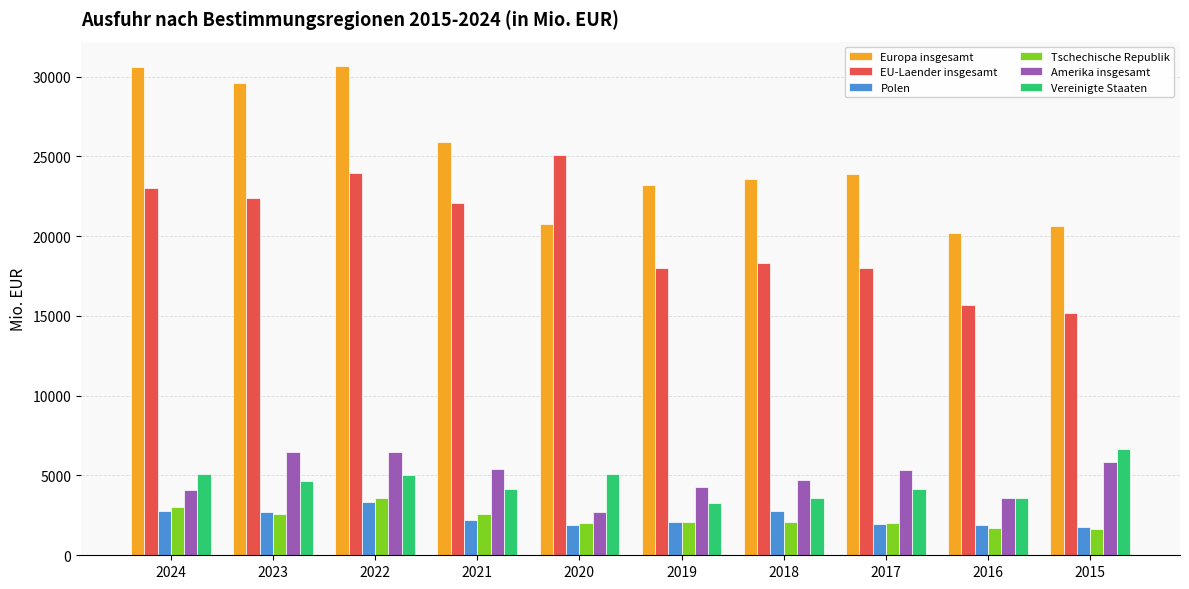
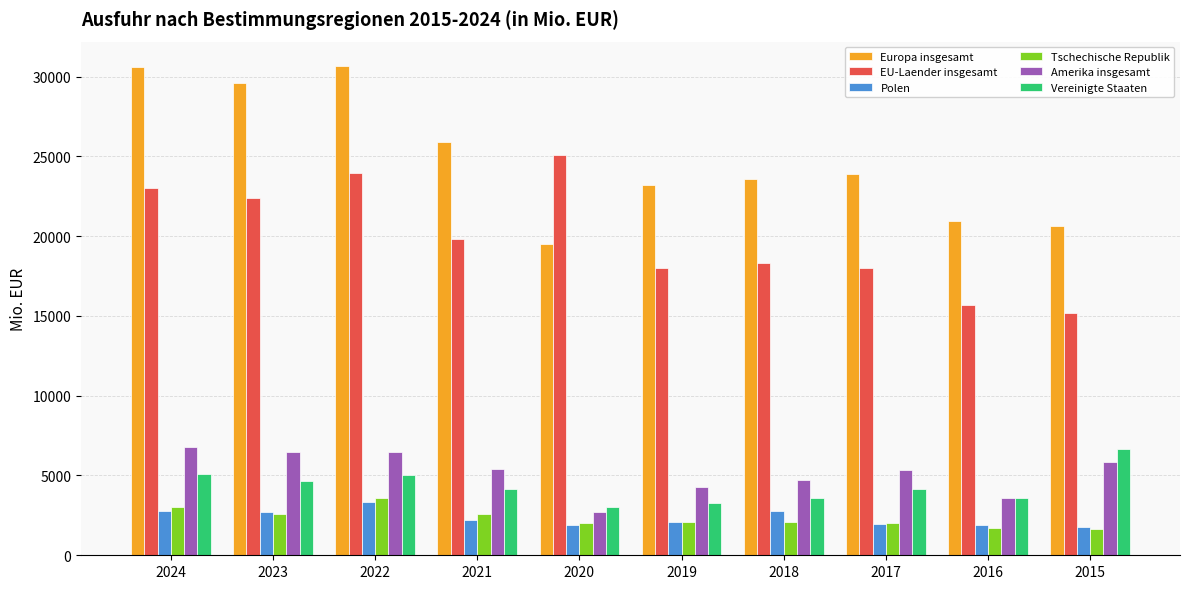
  {
    "Europa insgesamt": {
      "2024": 30600,
      "2023": 29600,
      "2022": 30700,
      "2021": 25900,
-     "2020": 20700,
+     "2020": 19500,
      "2019": 23200,
      "2018": 23600,
      "2017": 23900,
-     "2016": 20200,
+     "2016": 20900,
      "2015": 20600
    },
    "EU-Laender insgesamt": {
      "2024": 23000,
      "2023": 22400,
      "2022": 24000,
-     "2021": 22100,
+     "2021": 19800,
      "2020": 25100,
      "2019": 18000,
      "2018": 18300,
      "2017": 18000,
      "2016": 15700,
      "2015": 15200
    },
    "Polen": {
      "2024": 2800,
      "2023": 2700,
      "2022": 3400,
      "2021": 2200,
      "2020": 1900,
      "2019": 2100,
      "2018": 2800,
      "2017": 2000,
      "2016": 1900,
      "2015": 1800
    },
    "Tschechische Republik": {
      "2024": 3000,
      "2023": 2600,
      "2022": 3600,
      "2021": 2600,
      "2020": 2000,
      "2019": 2100,
      "2018": 2100,
      "2017": 2000,
      "2016": 1700,
      "2015": 1700
    },
    "Amerika insgesamt": {
-     "2024": 4100,
+     "2024": 6800,
      "2023": 6500,
      "2022": 6400,
      "2021": 5400,
      "2020": 2700,
      "2019": 4300,
      "2018": 4700,
      "2017": 5400,
      "2016": 3600,
      "2015": 5900
    },
    "Vereinigte Staaten": {
      "2024": 5100,
      "2023": 4600,
      "2022": 5000,
      "2021": 4100,
-     "2020": 5100,
+     "2020": 3000,
      "2019": 3300,
      "2018": 3600,
      "2017": 4200,
      "2016": 3600,
      "2015": 6700
    }
  }
